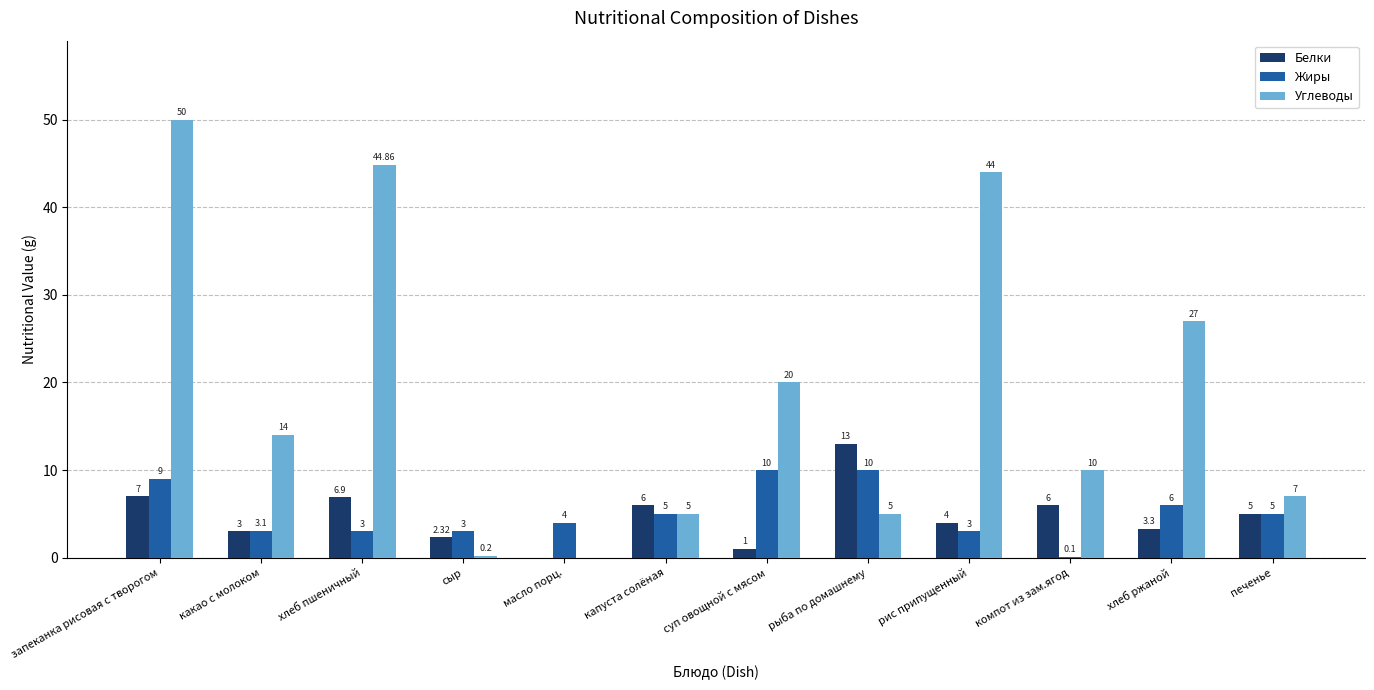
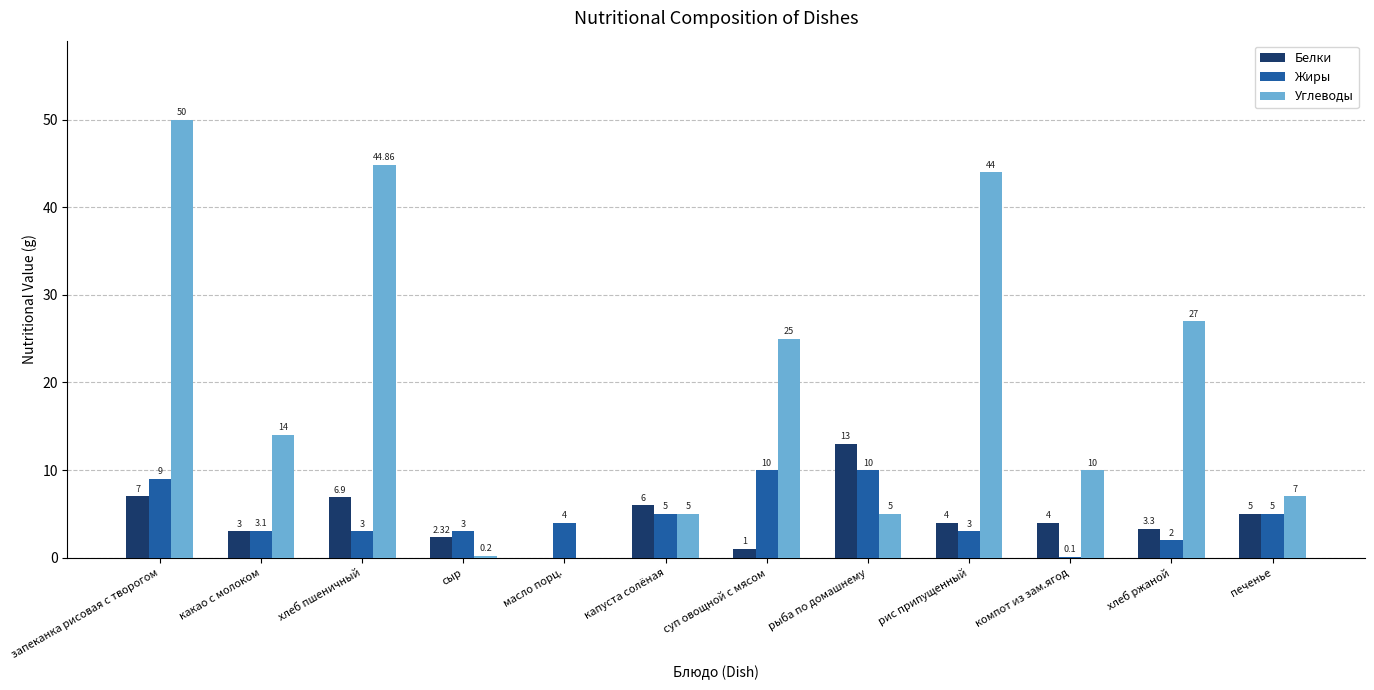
  {
    "Белки": {
      "запеканка рисовая с творогом": 7,
      "какао с молоком": 3,
      "хлеб пшеничный": 6.9,
      "сыр": 2.32,
      "капуста солёная": 6,
      "суп овощной с мясом": 1,
      "рыба по домашнему": 13,
      "рис припущенный": 4,
-     "компот из зам.ягод": 6,
+     "компот из зам.ягод": 4,
      "хлеб ржаной": 3.3,
      "печенье": 5
    },
    "Жиры": {
      "запеканка рисовая с творогом": 9,
      "какао с молоком": 3.1,
      "хлеб пшеничный": 3,
      "сыр": 3,
      "масло порц.": 4,
      "капуста солёная": 5,
      "суп овощной с мясом": 10,
      "рыба по домашнему": 10,
      "рис припущенный": 3,
      "компот из зам.ягод": 0.1,
-     "хлеб ржаной": 6,
+     "хлеб ржаной": 2,
      "печенье": 5
    },
    "Углеводы": {
      "запеканка рисовая с творогом": 50,
      "какао с молоком": 14,
      "хлеб пшеничный": 44.86,
      "сыр": 0.2,
      "капуста солёная": 5,
-     "суп овощной с мясом": 20,
+     "суп овощной с мясом": 25,
      "рыба по домашнему": 5,
      "рис припущенный": 44,
      "компот из зам.ягод": 10,
      "хлеб ржаной": 27,
      "печенье": 7
    }
  }
